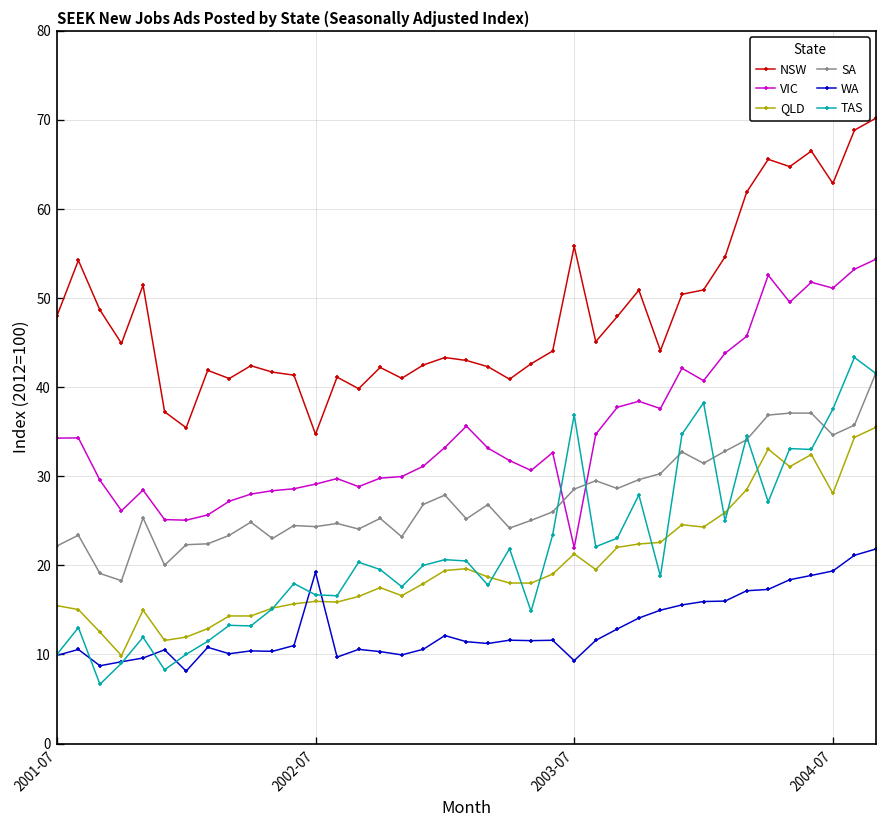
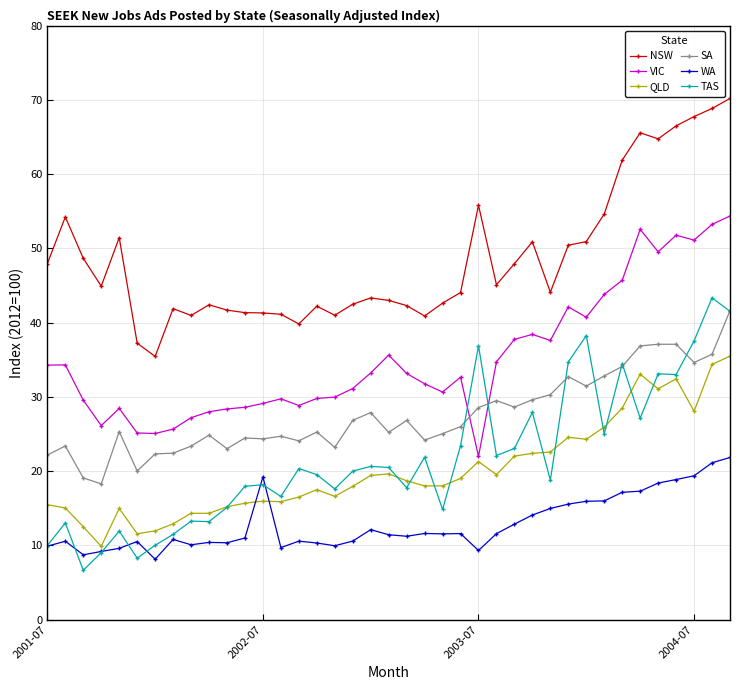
  {
    "NSW": {
      "2001-07": 48,
-     "2002-07": 35,
+     "2002-07": 41,
      "2003-07": 56,
-     "2004-07": 63
+     "2004-07": 68
    },
    "VIC": {
      "2001-07": 34,
      "2002-07": 29,
      "2003-07": 22,
      "2004-07": 51
    },
    "QLD": {
      "2001-07": 15,
      "2002-07": 16,
      "2003-07": 21,
      "2004-07": 28
    },
    "SA": {
      "2001-07": 22,
      "2002-07": 24,
      "2003-07": 29,
      "2004-07": 35
    },
    "WA": {
      "2002-07": 19,
      "2003-07": 9,
      "2004-07": 19
    },
    "TAS": {
-     "2002-07": 17,
+     "2002-07": 18,
      "2003-07": 37,
      "2004-07": 38
    }
  }
